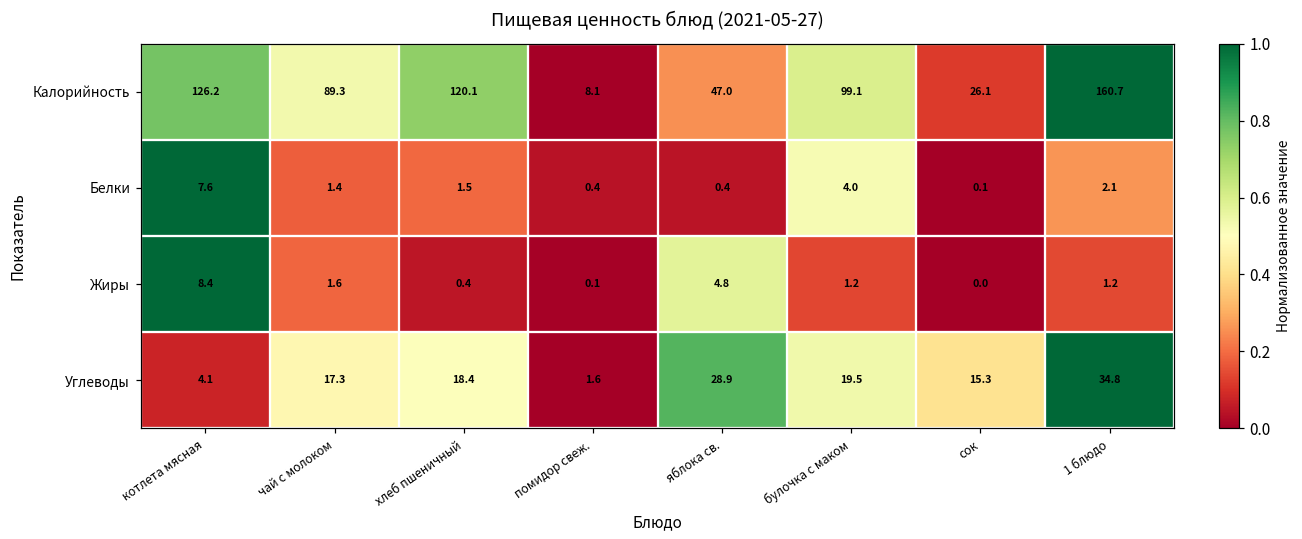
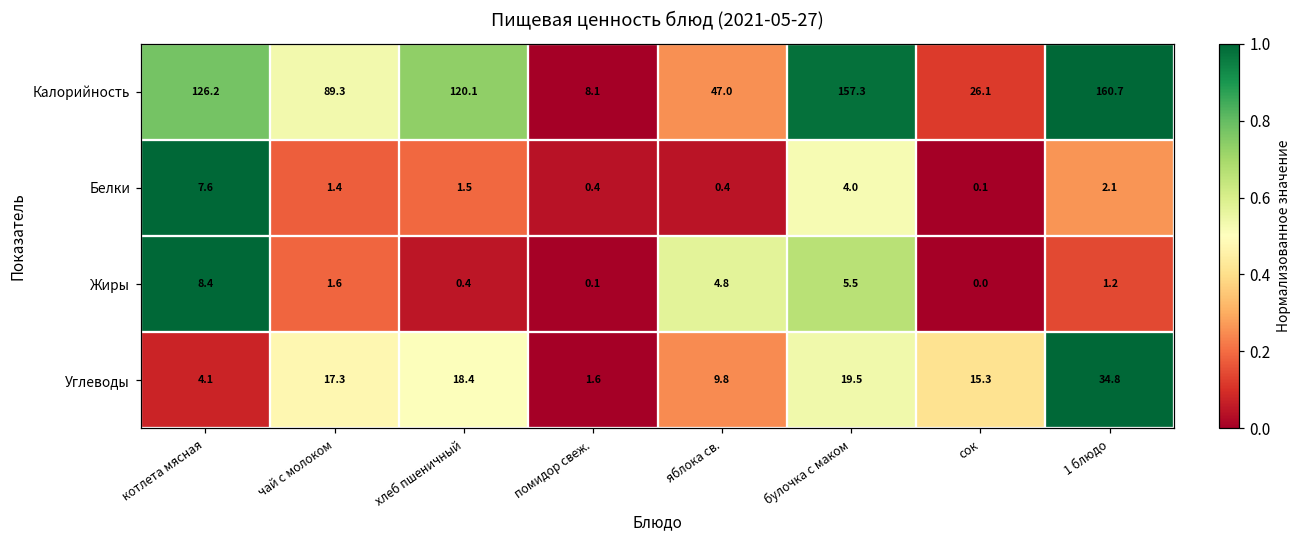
  {
    "Калорийность": {
      "котлета мясная": 126.2,
      "чай с молоком": 89.3,
      "хлеб пшеничный": 120.1,
      "помидор свеж.": 8.1,
      "яблока св.": 47.0,
-     "булочка с маком": 99.1,
+     "булочка с маком": 157.3,
      "сок": 26.1,
      "1 блюдо": 160.7
    },
    "Белки": {
      "котлета мясная": 7.6,
      "чай с молоком": 1.4,
      "хлеб пшеничный": 1.5,
      "помидор свеж.": 0.4,
      "яблока св.": 0.4,
      "булочка с маком": 4.0,
      "сок": 0.1,
      "1 блюдо": 2.1
    },
    "Жиры": {
      "котлета мясная": 8.4,
      "чай с молоком": 1.6,
      "хлеб пшеничный": 0.4,
      "помидор свеж.": 0.1,
      "яблока св.": 4.8,
-     "булочка с маком": 1.2,
+     "булочка с маком": 5.5,
      "сок": 0.0,
      "1 блюдо": 1.2
    },
    "Углеводы": {
      "котлета мясная": 4.1,
      "чай с молоком": 17.3,
      "хлеб пшеничный": 18.4,
      "помидор свеж.": 1.6,
-     "яблока св.": 28.9,
+     "яблока св.": 9.8,
      "булочка с маком": 19.5,
      "сок": 15.3,
      "1 блюдо": 34.8
    }
  }
